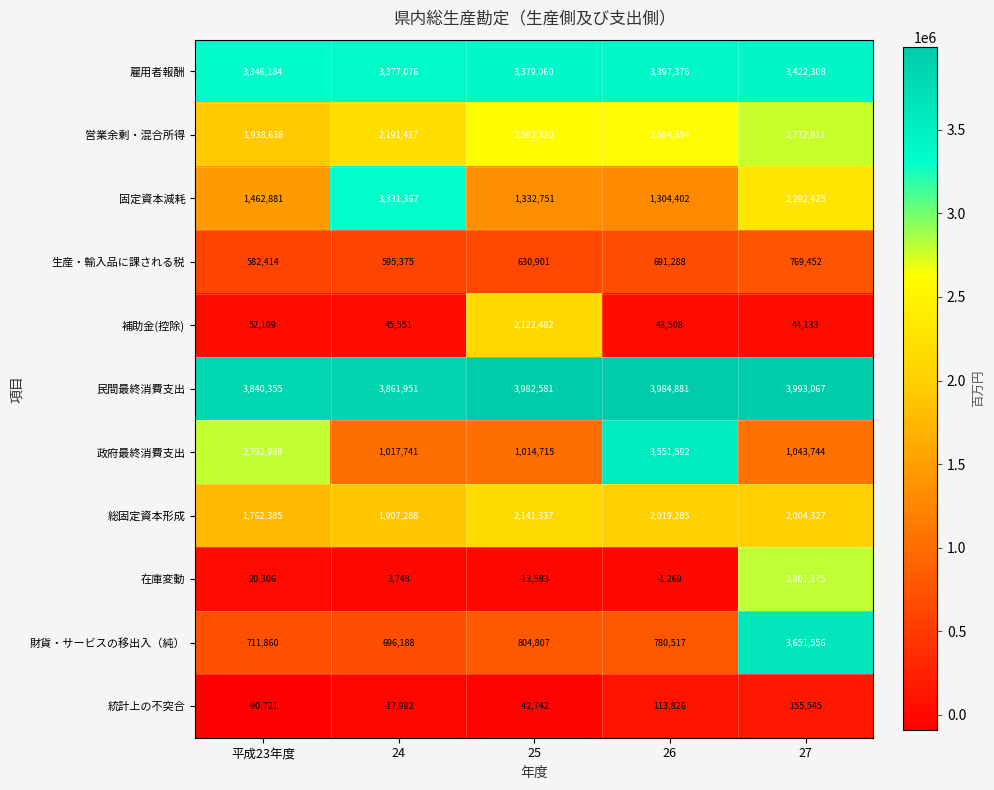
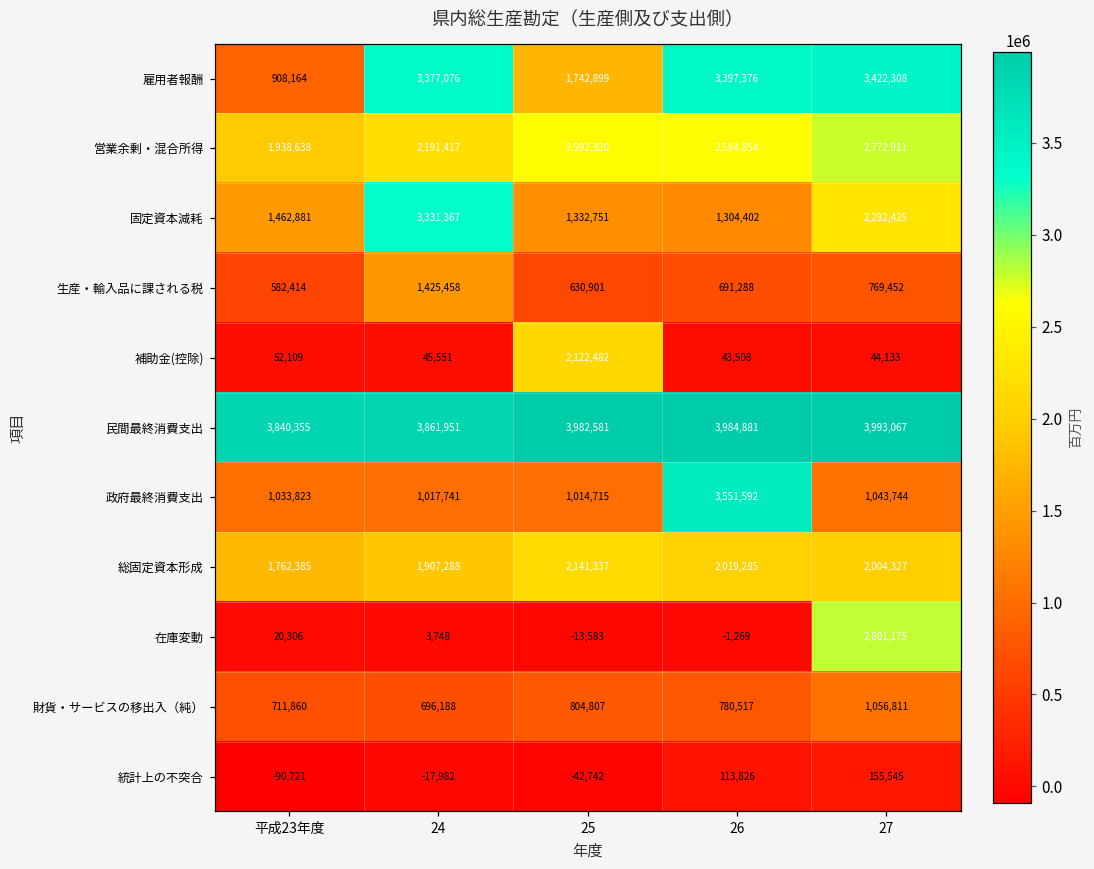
  {
    "雇用者報酬": {
-     "平成23年度": "3,346,184",
+     "平成23年度": "908,164",
      "24": "3,377,076",
-     "25": "3,379,060",
+     "25": "1,742,899",
      "26": "3,397,376",
      "27": "3,422,308"
    },
    "営業余剰・混合所得": {
      "平成23年度": "1,938,638",
      "24": "2,191,417",
      "25": "2,592,320",
      "26": "2,584,854",
      "27": "2,772,911"
    },
    "固定資本減耗": {
      "平成23年度": "1,462,881",
      "24": "3,331,367",
      "25": "1,332,751",
      "26": "1,304,402",
      "27": "2,292,425"
    },
    "生産・輸入品に課される税": {
      "平成23年度": "582,414",
-     "24": "595,375",
+     "24": "1,425,458",
      "25": "630,901",
      "26": "691,288",
      "27": "769,452"
    },
    "補助金(控除)": {
      "平成23年度": "52,109",
      "24": "45,551",
      "25": "2,122,482",
      "26": "43,508",
      "27": "44,133"
    },
    "民間最終消費支出": {
      "平成23年度": "3,840,355",
      "24": "3,861,951",
      "25": "3,982,581",
      "26": "3,984,881",
      "27": "3,993,067"
    },
    "政府最終消費支出": {
-     "平成23年度": "2,792,989",
+     "平成23年度": "1,033,823",
      "24": "1,017,741",
      "25": "1,014,715",
      "26": "3,551,592",
      "27": "1,043,744"
    },
    "総固定資本形成": {
      "平成23年度": "1,762,385",
      "24": "1,907,288",
      "25": "2,141,337",
      "26": "2,019,285",
      "27": "2,004,327"
    },
    "在庫変動": {
      "平成23年度": "20,306",
      "24": "3,748",
      "25": "-13,583",
      "26": "-1,269",
      "27": "2,801,175"
    },
    "財貨・サービスの移出入（純）": {
      "平成23年度": "711,860",
      "24": "696,188",
      "25": "804,807",
      "26": "780,517",
-     "27": "3,651,556"
+     "27": "1,056,811"
    },
    "統計上の不突合": {
      "平成23年度": "-90,721",
      "24": "-17,982",
      "25": "-42,742",
      "26": "113,826",
      "27": "155,545"
    }
  }
